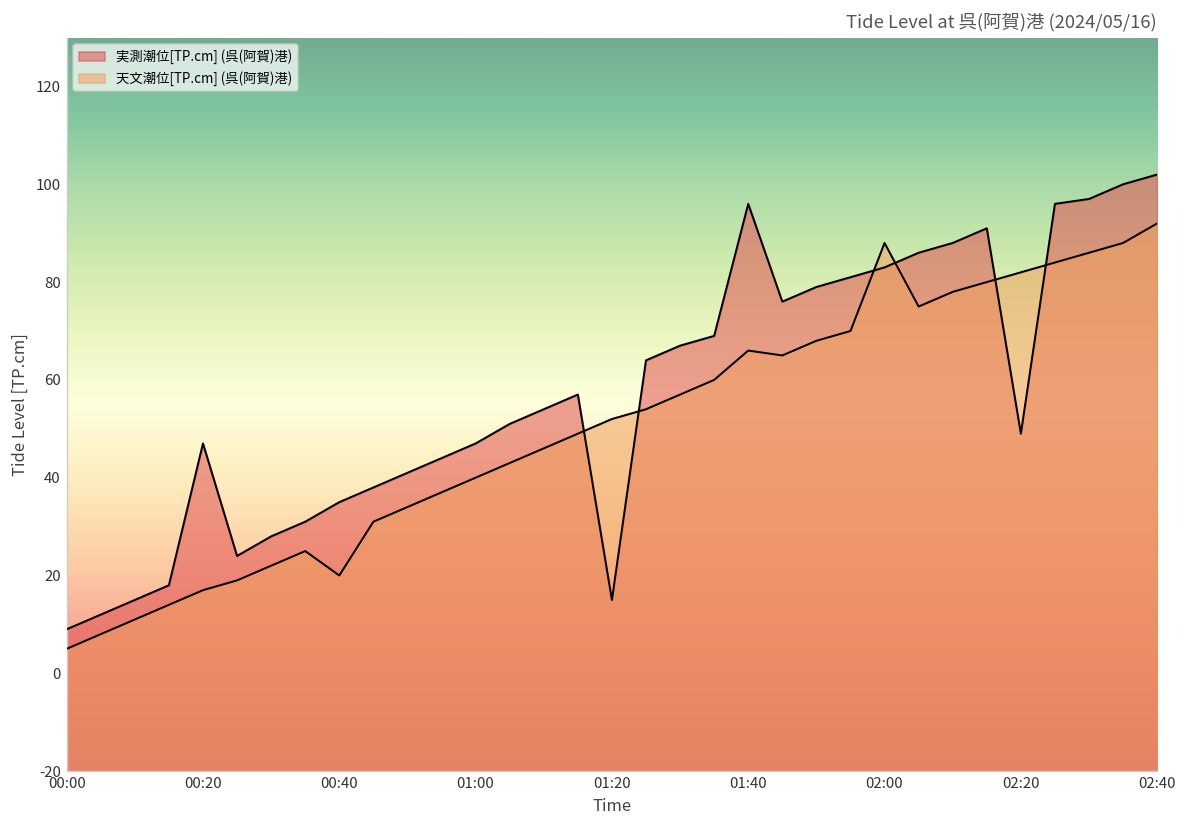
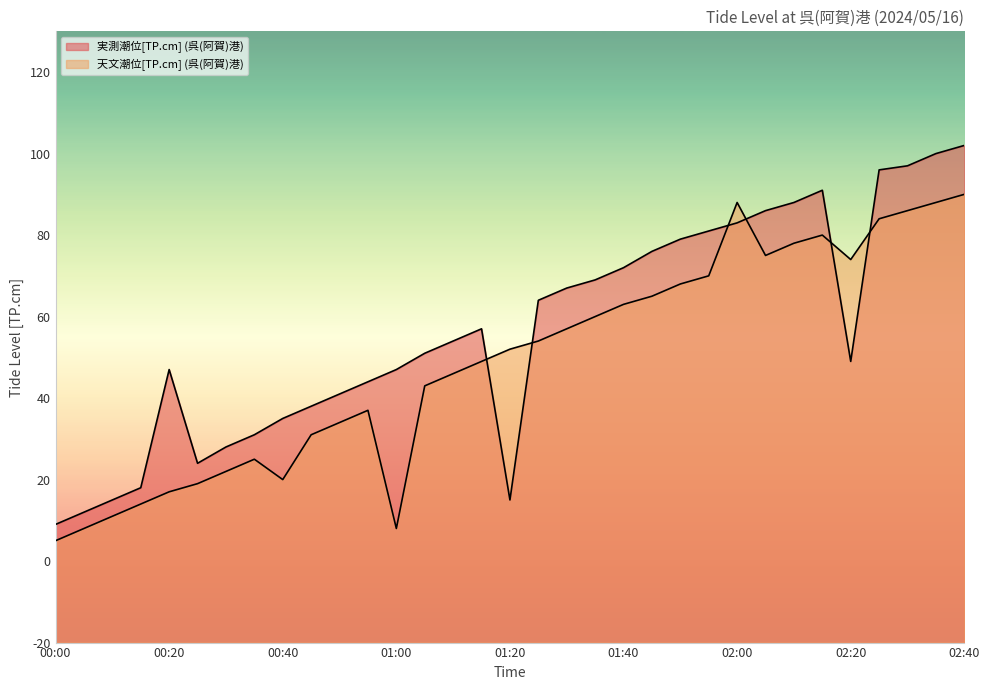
  {
    "実測潮位[TP.cm] (呉(阿賀)港)": {
      "00:00": 9,
      "00:20": 47,
      "00:40": 35,
      "01:00": 47,
      "01:20": 15,
-     "01:40": 96,
+     "01:40": 72,
      "02:00": 83,
      "02:20": 49,
      "02:40": 102
    },
    "天文潮位[TP.cm] (呉(阿賀)港)": {
      "00:00": 5,
      "00:20": 17,
      "00:40": 20,
-     "01:00": 40,
+     "01:00": 8,
      "01:20": 52,
-     "01:40": 66,
+     "01:40": 63,
      "02:00": 88,
-     "02:20": 82,
-     "02:40": 92
+     "02:20": 74,
+     "02:40": 90
    }
  }
